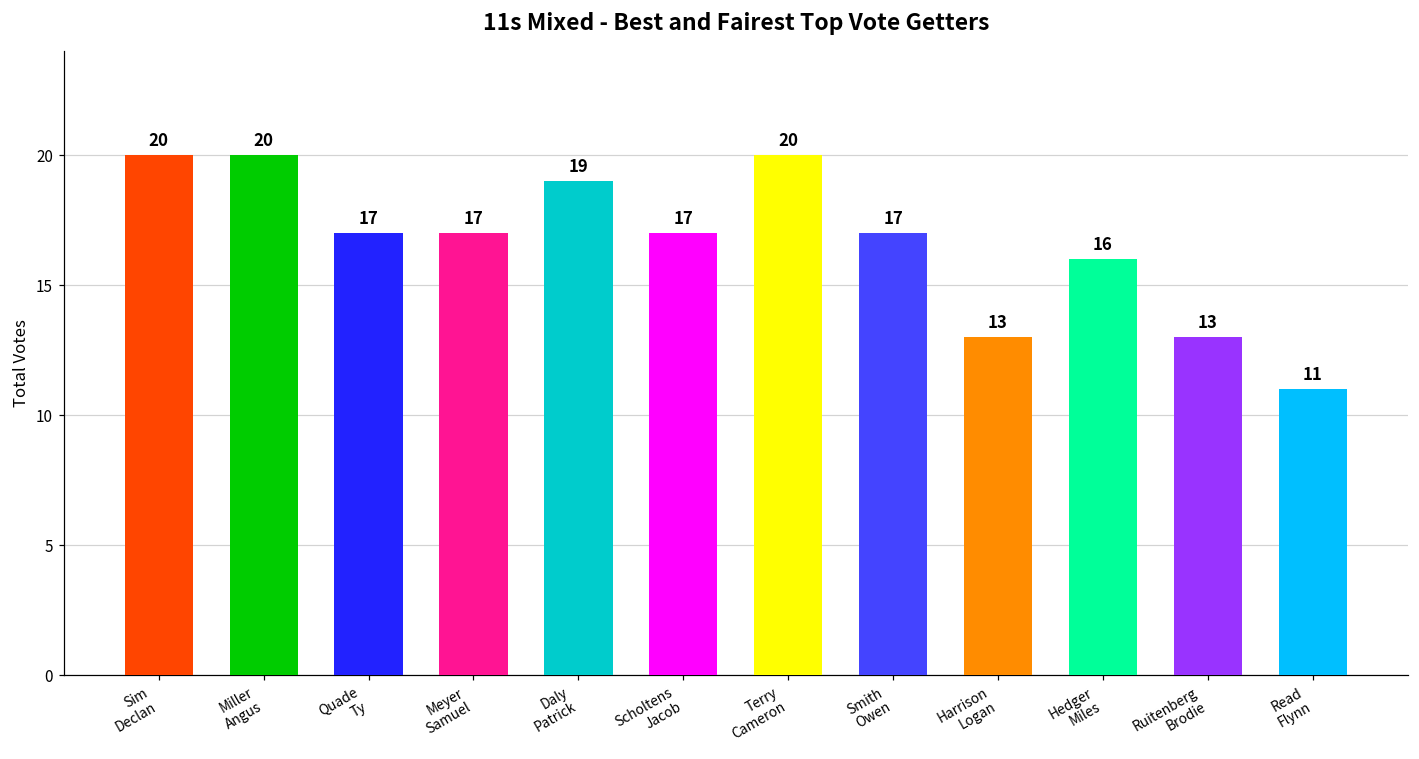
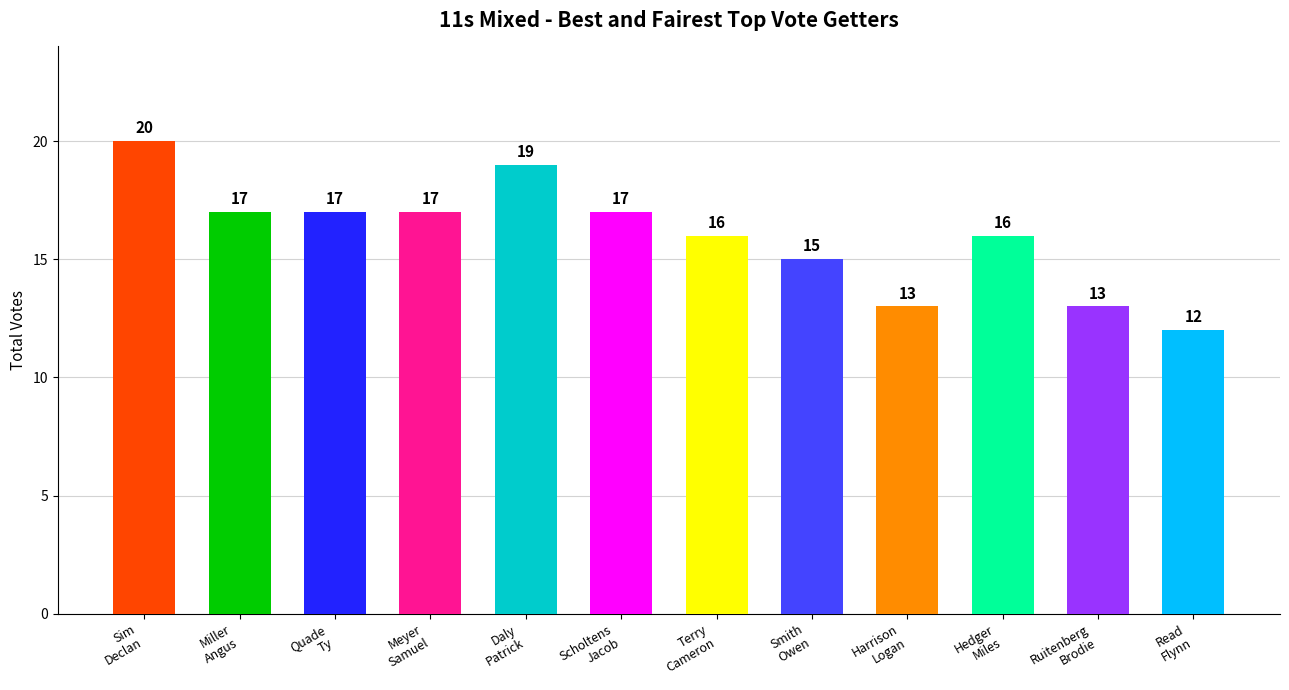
  {
    "Sim Declan": 20,
-   "Miller Angus": 20,
+   "Miller Angus": 17,
    "Quade Ty": 17,
    "Meyer Samuel": 17,
    "Daly Patrick": 19,
    "Scholtens Jacob": 17,
-   "Terry Cameron": 20,
-   "Smith Owen": 17,
+   "Terry Cameron": 16,
+   "Smith Owen": 15,
    "Harrison Logan": 13,
    "Hedger Miles": 16,
    "Ruitenberg Brodie": 13,
-   "Read Flynn": 11
+   "Read Flynn": 12
  }
